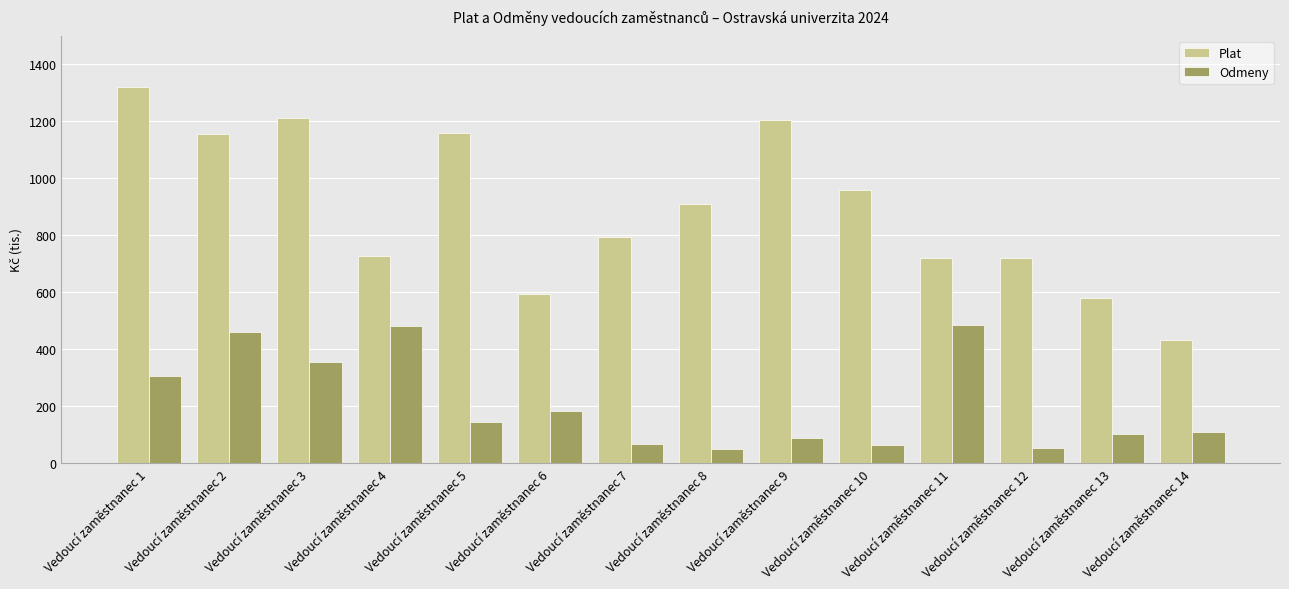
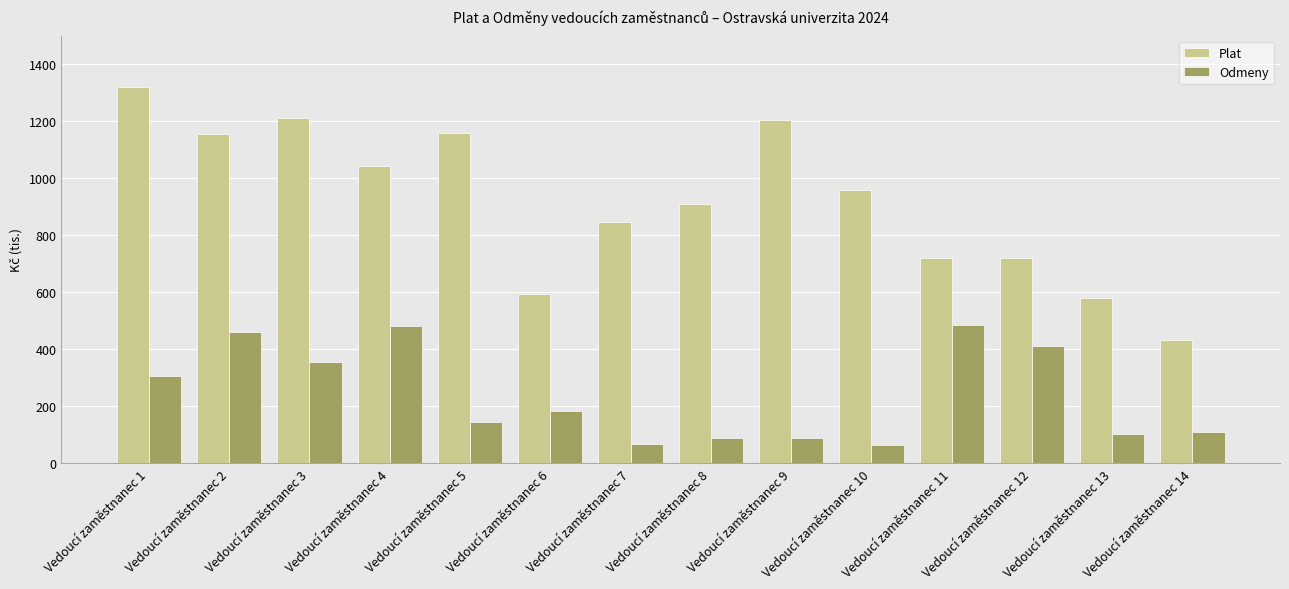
  {
    "Plat": {
      "Vedoucí zaměstnanec 1": 1320,
      "Vedoucí zaměstnanec 2": 1160,
      "Vedoucí zaměstnanec 3": 1210,
-     "Vedoucí zaměstnanec 4": 730,
+     "Vedoucí zaměstnanec 4": 1040,
      "Vedoucí zaměstnanec 5": 1160,
      "Vedoucí zaměstnanec 6": 590,
-     "Vedoucí zaměstnanec 7": 800,
+     "Vedoucí zaměstnanec 7": 850,
      "Vedoucí zaměstnanec 8": 910,
      "Vedoucí zaměstnanec 9": 1210,
      "Vedoucí zaměstnanec 10": 960,
      "Vedoucí zaměstnanec 11": 720,
      "Vedoucí zaměstnanec 12": 720,
      "Vedoucí zaměstnanec 13": 580,
      "Vedoucí zaměstnanec 14": 430
    },
    "Odmeny": {
      "Vedoucí zaměstnanec 1": 310,
      "Vedoucí zaměstnanec 2": 460,
      "Vedoucí zaměstnanec 3": 360,
      "Vedoucí zaměstnanec 4": 480,
      "Vedoucí zaměstnanec 5": 140,
      "Vedoucí zaměstnanec 6": 190,
      "Vedoucí zaměstnanec 7": 70,
-     "Vedoucí zaměstnanec 8": 50,
+     "Vedoucí zaměstnanec 8": 90,
      "Vedoucí zaměstnanec 9": 90,
      "Vedoucí zaměstnanec 10": 70,
      "Vedoucí zaměstnanec 11": 490,
-     "Vedoucí zaměstnanec 12": 60,
+     "Vedoucí zaměstnanec 12": 410,
      "Vedoucí zaměstnanec 13": 100,
      "Vedoucí zaměstnanec 14": 110
    }
  }
